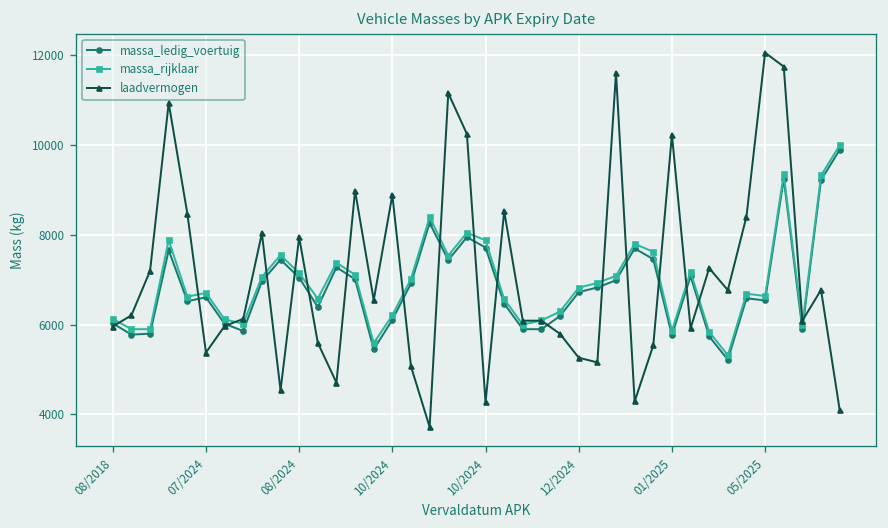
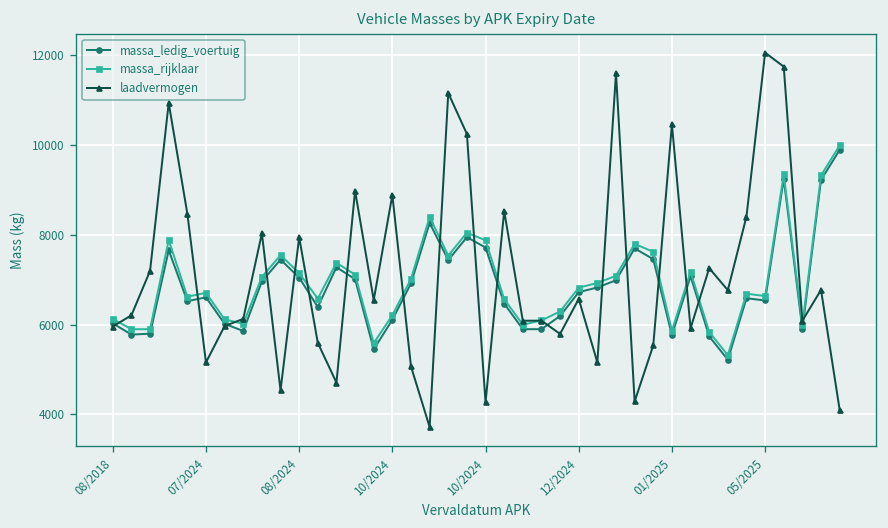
  {
    "massa_ledig_voertuig": {
      "08/2018": 6000,
      "07/2024": 6600,
      "08/2024": 7100,
      "12/2024": 6700,
      "01/2025": 5800,
      "05/2025": 6500
    },
    "massa_rijklaar": {
      "08/2018": 6100,
      "07/2024": 6700,
      "08/2024": 7200,
      "12/2024": 6800,
      "01/2025": 5900,
      "05/2025": 6600
    },
    "laadvermogen": {
      "08/2018": 6000,
-     "07/2024": 5400,
+     "07/2024": 5200,
      "08/2024": 8000,
-     "12/2024": 5300,
-     "01/2025": 10200,
+     "12/2024": 6600,
+     "01/2025": 10500,
      "05/2025": 12100
    }
  }
